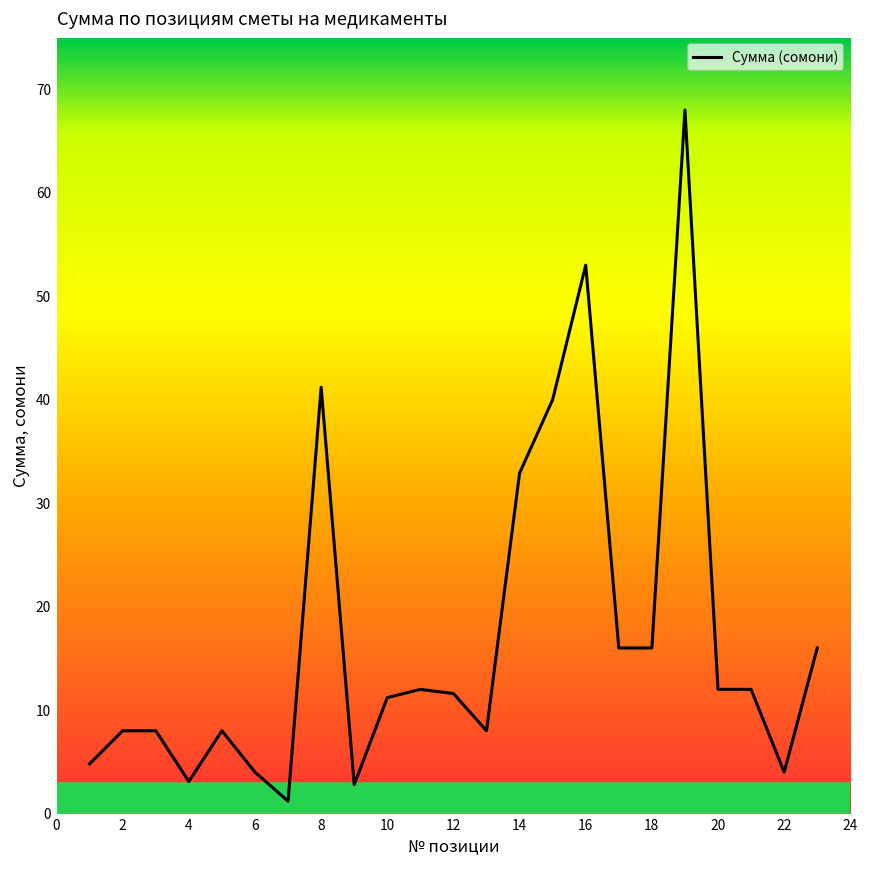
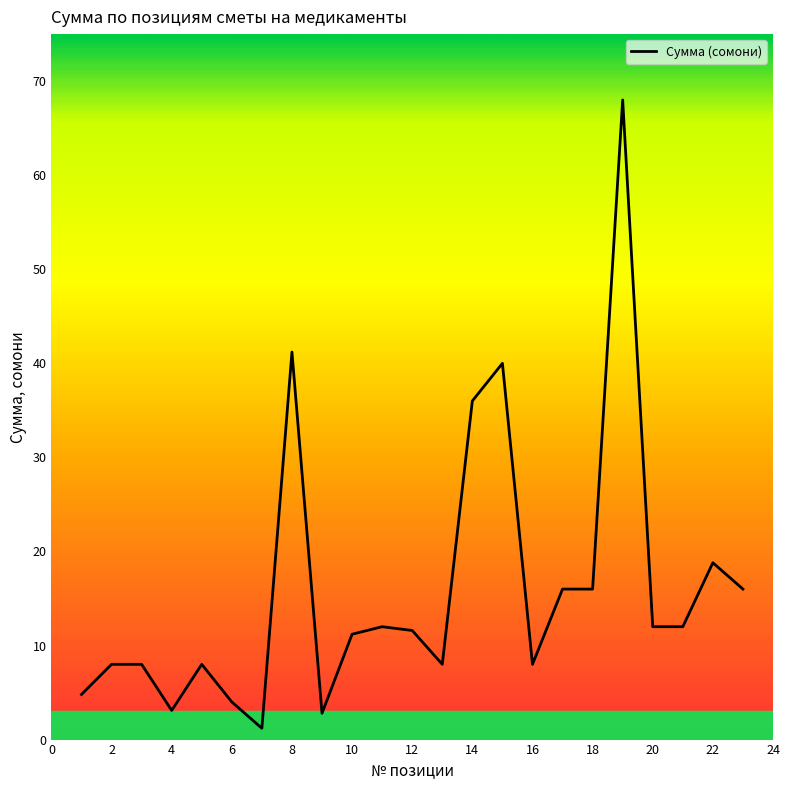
  {
    "2": 8,
    "4": 3,
    "6": 4,
    "8": 41,
    "10": 11,
    "12": 12,
-   "14": 33,
-   "16": 53,
+   "14": 36,
+   "16": 8,
    "18": 16,
    "20": 12,
-   "22": 4
+   "22": 19
  }
